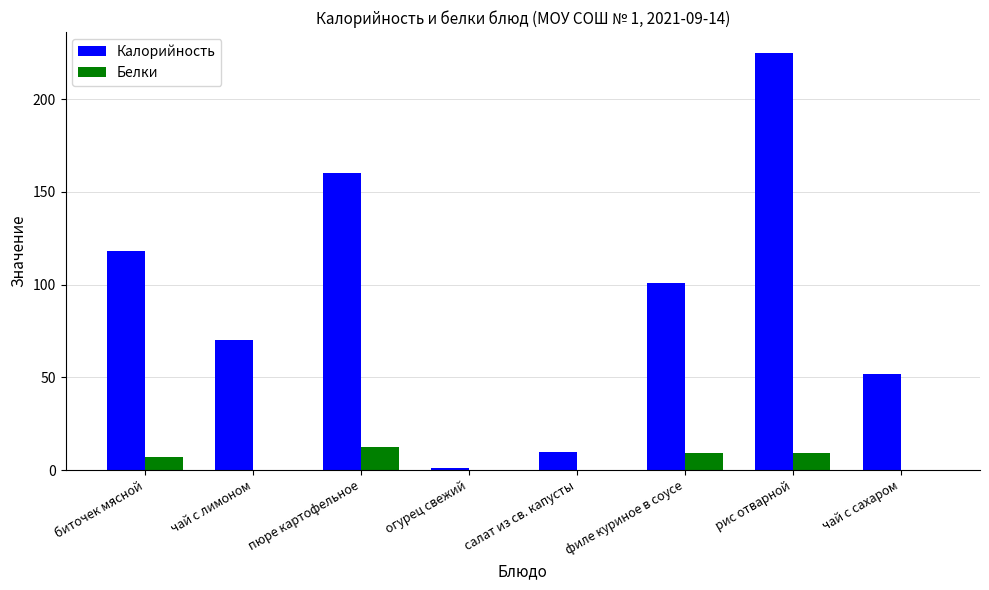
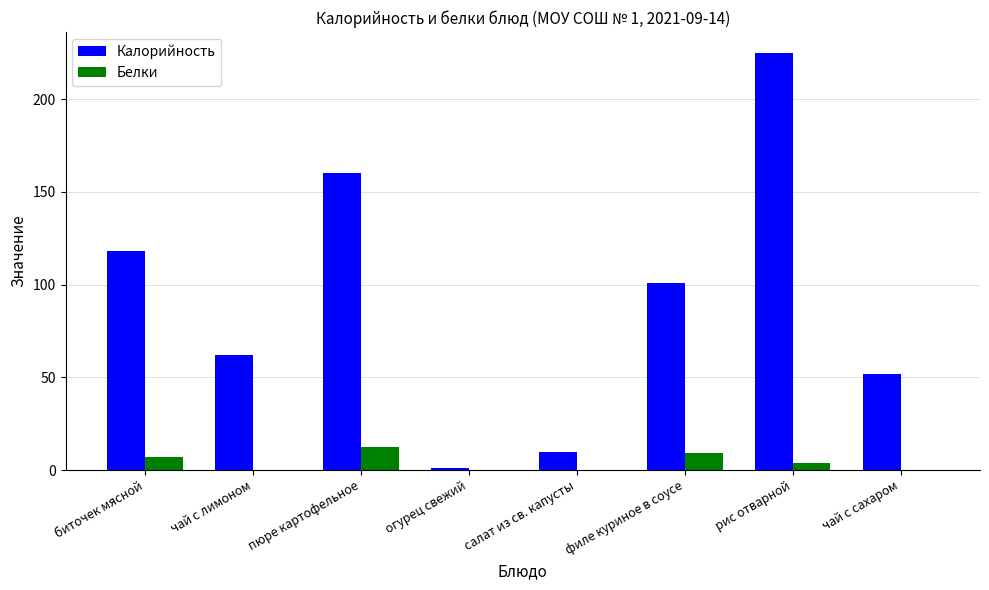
  {
    "Калорийность": {
      "биточек мясной": 118,
-     "чай с лимоном": 70,
+     "чай с лимоном": 62,
      "пюре картофельное": 160,
      "салат из св. капусты": 10,
      "филе куриное в соусе": 101,
      "рис отварной": 225,
      "чай с сахаром": 52
    },
    "Белки": {
      "биточек мясной": 7,
      "чай с лимоном": 0,
      "пюре картофельное": 12,
      "огурец свежий": 0,
      "салат из св. капусты": 0,
      "филе куриное в соусе": 9,
-     "рис отварной": 9,
+     "рис отварной": 4,
      "чай с сахаром": 0
    }
  }
